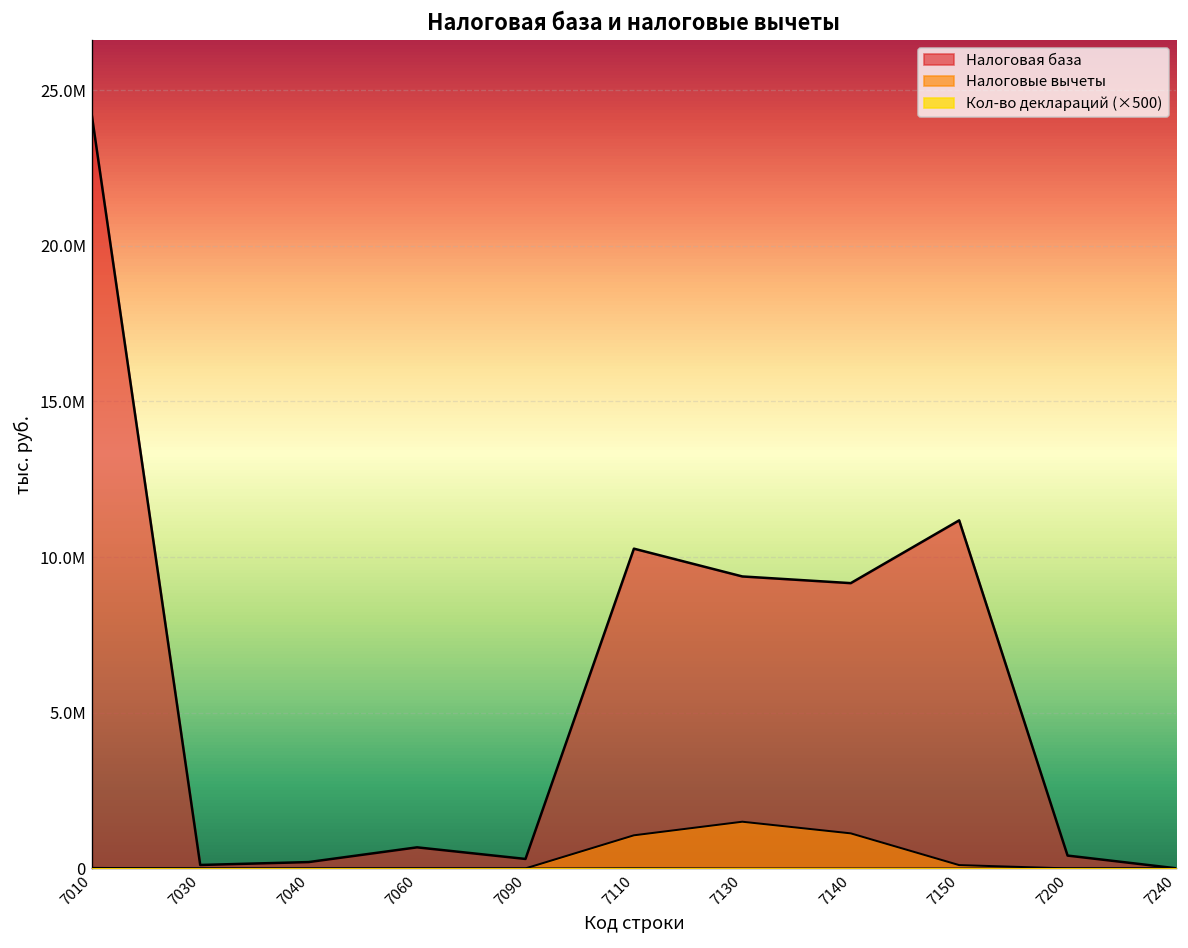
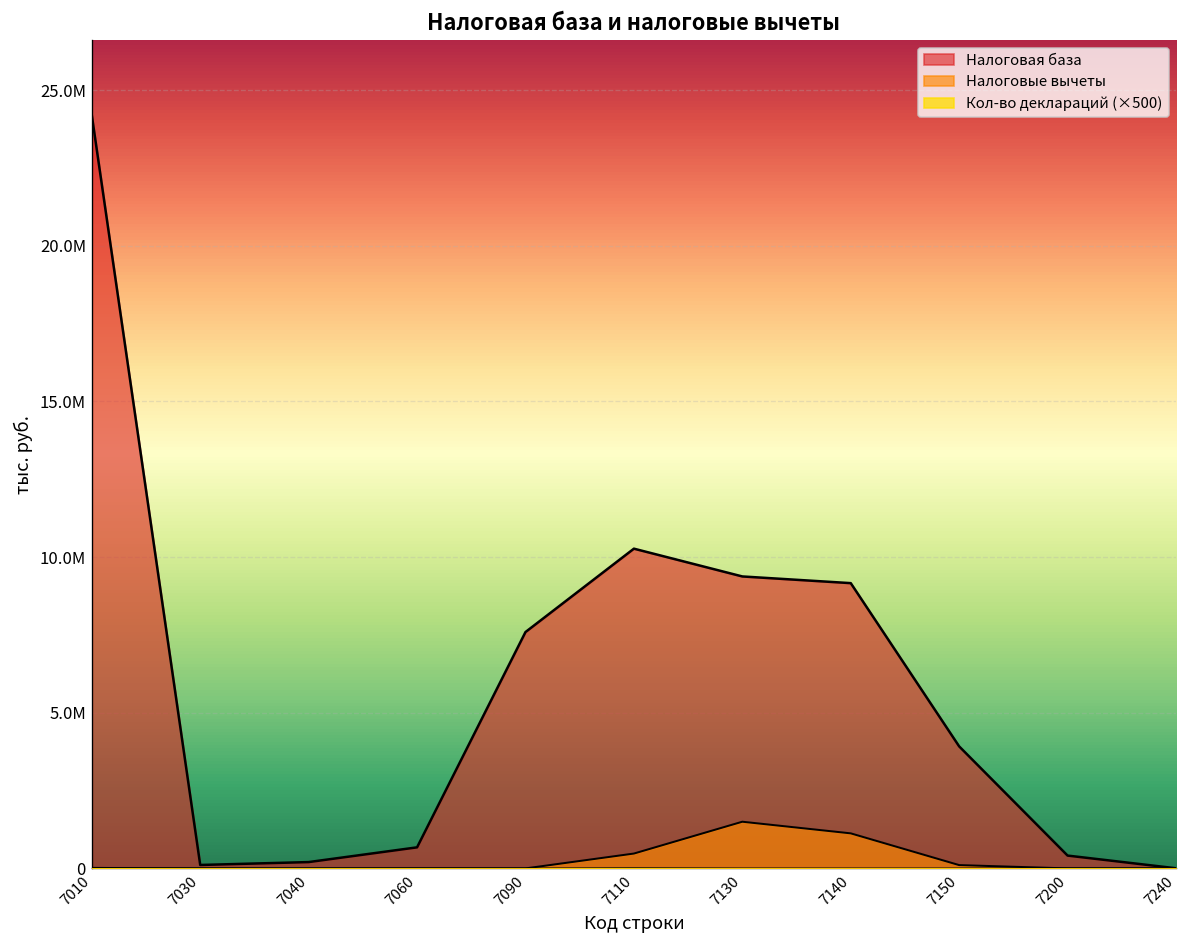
  {
    "Налоговая база": {
      "7010": 24200000,
      "7030": 100000,
      "7040": 200000,
      "7060": 700000,
-     "7090": 300000,
+     "7090": 7600000,
      "7110": 10300000,
      "7130": 9400000,
      "7140": 9200000,
-     "7150": 11200000,
+     "7150": 3900000,
      "7200": 400000
    },
    "Налоговые вычеты": {
-     "7110": 1100000,
+     "7110": 500000,
      "7130": 1500000,
      "7140": 1100000,
      "7150": 100000
    },
    "Кол-во деклараций (×500)": {
      "7110": 0,
      "7130": 0,
      "7140": 0,
      "7150": 0
    }
  }
